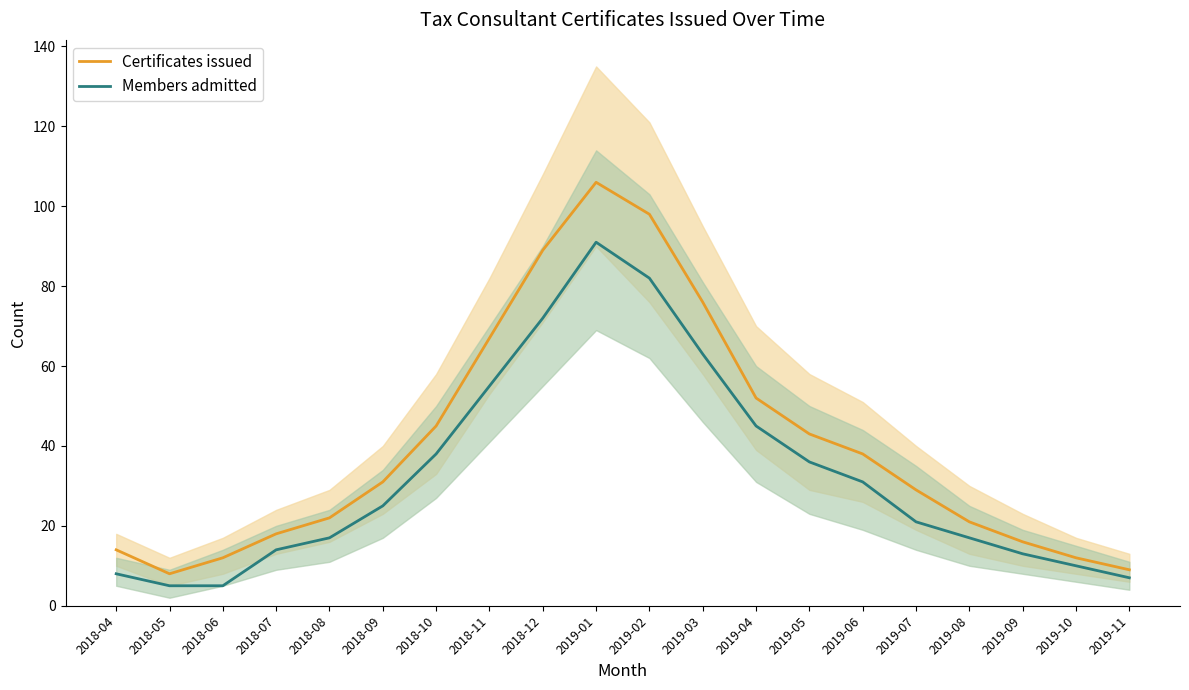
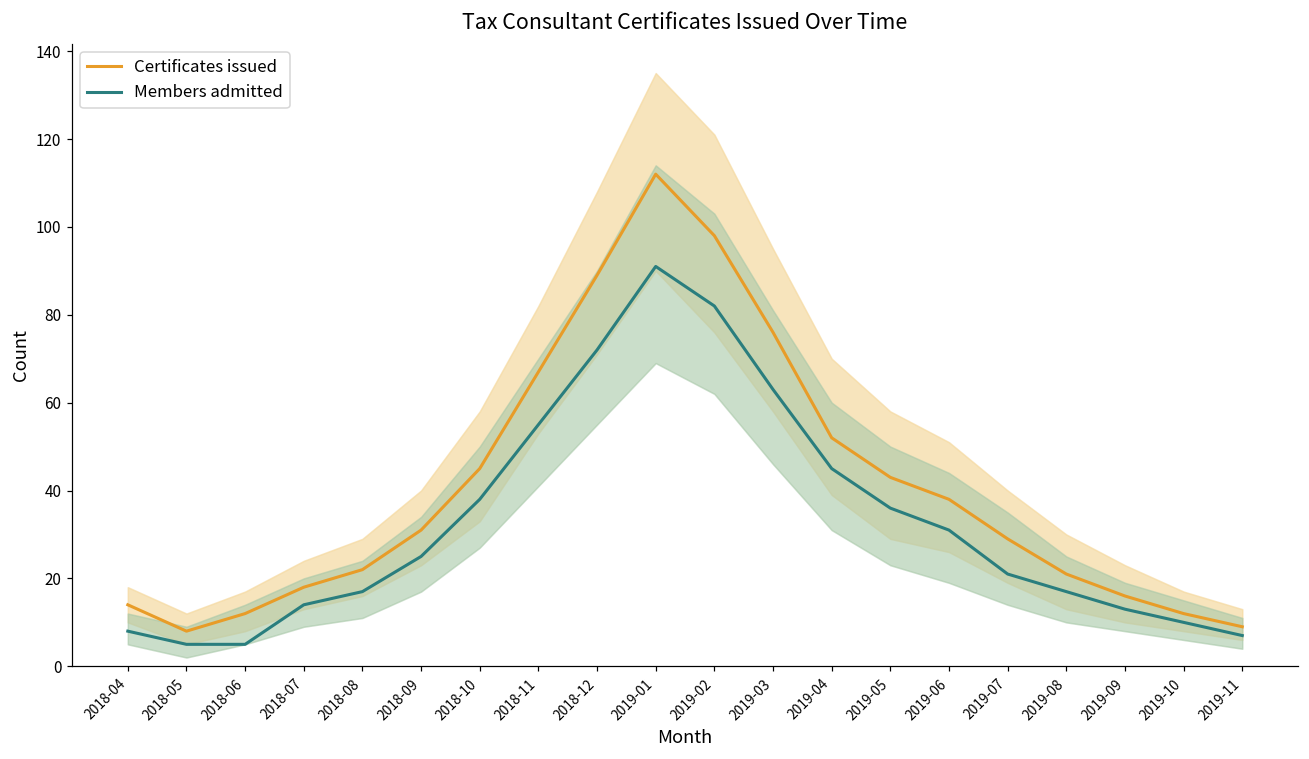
  {
    "Certificates issued": {
      "2018-04": 14,
      "2018-05": 8,
      "2018-06": 12,
      "2018-07": 18,
      "2018-08": 22,
      "2018-09": 31,
      "2018-10": 45,
      "2018-11": 67,
      "2018-12": 89,
-     "2019-01": 106,
+     "2019-01": 112,
      "2019-02": 98,
      "2019-03": 76,
      "2019-04": 52,
      "2019-05": 43,
      "2019-06": 38,
      "2019-07": 29,
      "2019-08": 21,
      "2019-09": 16,
      "2019-10": 12,
      "2019-11": 9
    },
    "Members admitted": {
      "2018-04": 8,
      "2018-05": 5,
      "2018-06": 5,
      "2018-07": 14,
      "2018-08": 17,
      "2018-09": 25,
      "2018-10": 38,
      "2018-11": 55,
      "2018-12": 72,
      "2019-01": 91,
      "2019-02": 82,
      "2019-03": 63,
      "2019-04": 45,
      "2019-05": 36,
      "2019-06": 31,
      "2019-07": 21,
      "2019-08": 17,
      "2019-09": 13,
      "2019-10": 10,
      "2019-11": 7
    }
  }
